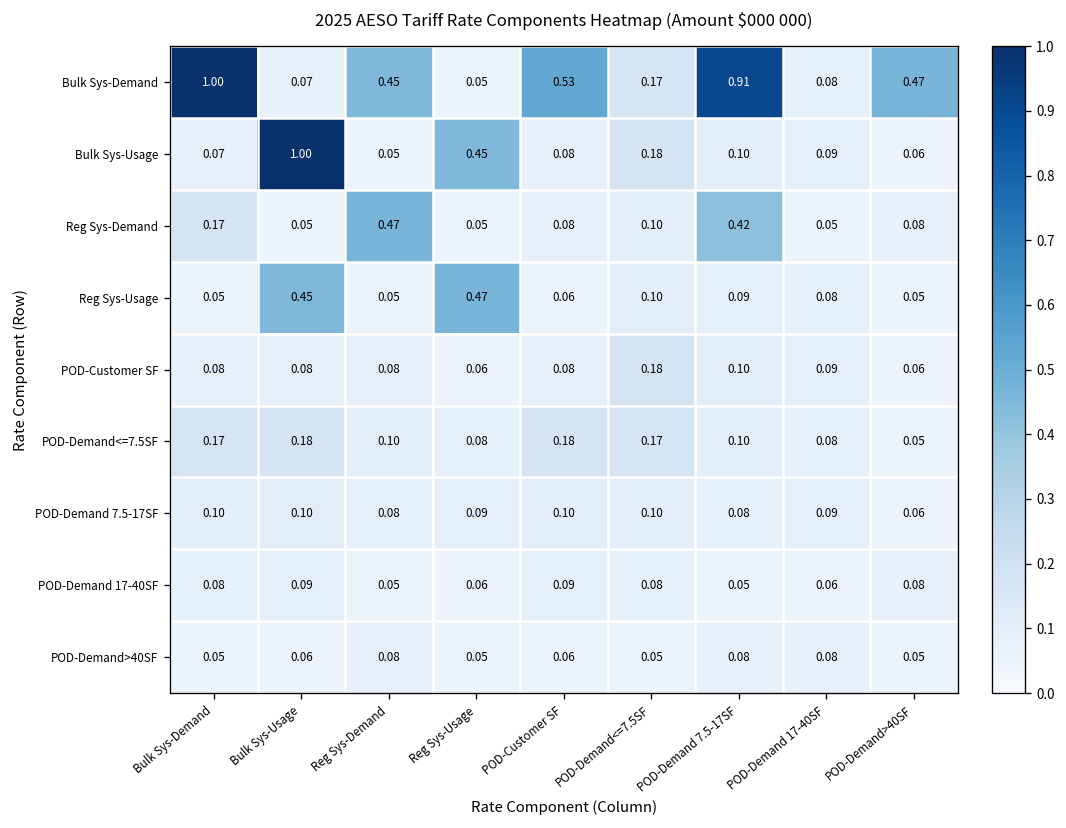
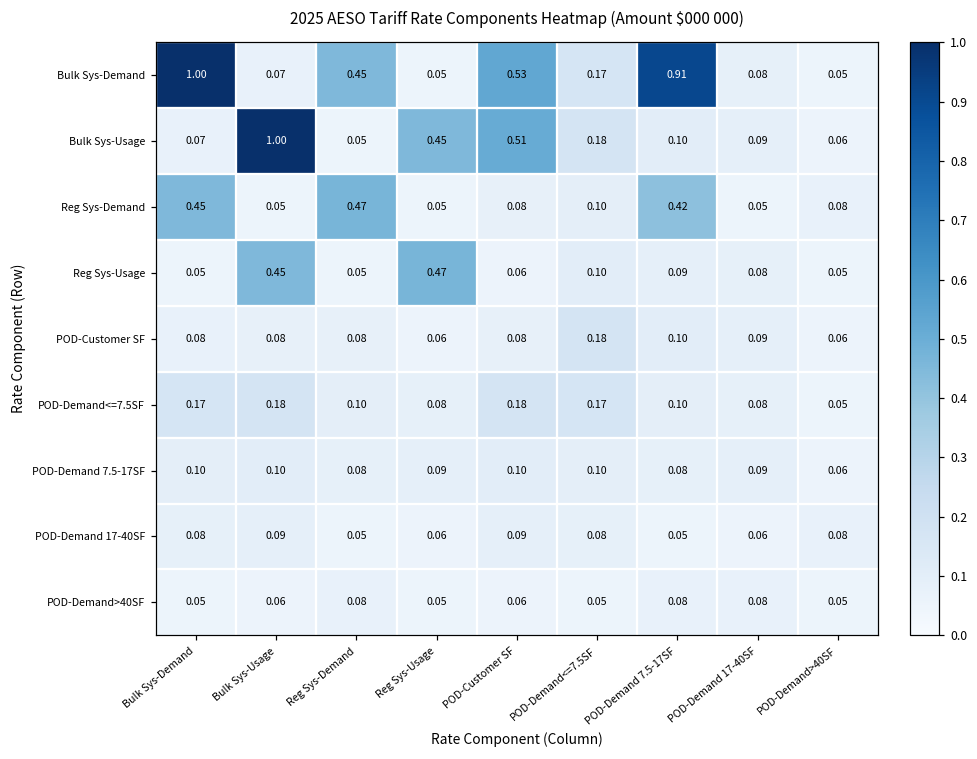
  {
    "Bulk Sys-Demand": {
      "Bulk Sys-Demand": 1.00,
      "Bulk Sys-Usage": 0.07,
      "Reg Sys-Demand": 0.45,
      "Reg Sys-Usage": 0.05,
      "POD-Customer SF": 0.53,
      "POD-Demand<=7.5SF": 0.17,
      "POD-Demand 7.5-17SF": 0.91,
      "POD-Demand 17-40SF": 0.08,
-     "POD-Demand>40SF": 0.47
+     "POD-Demand>40SF": 0.05
    },
    "Bulk Sys-Usage": {
      "Bulk Sys-Demand": 0.07,
      "Bulk Sys-Usage": 1.00,
      "Reg Sys-Demand": 0.05,
      "Reg Sys-Usage": 0.45,
-     "POD-Customer SF": 0.08,
+     "POD-Customer SF": 0.51,
      "POD-Demand<=7.5SF": 0.18,
      "POD-Demand 7.5-17SF": 0.10,
      "POD-Demand 17-40SF": 0.09,
      "POD-Demand>40SF": 0.06
    },
    "Reg Sys-Demand": {
-     "Bulk Sys-Demand": 0.17,
+     "Bulk Sys-Demand": 0.45,
      "Bulk Sys-Usage": 0.05,
      "Reg Sys-Demand": 0.47,
      "Reg Sys-Usage": 0.05,
      "POD-Customer SF": 0.08,
      "POD-Demand<=7.5SF": 0.10,
      "POD-Demand 7.5-17SF": 0.42,
      "POD-Demand 17-40SF": 0.05,
      "POD-Demand>40SF": 0.08
    },
    "Reg Sys-Usage": {
      "Bulk Sys-Demand": 0.05,
      "Bulk Sys-Usage": 0.45,
      "Reg Sys-Demand": 0.05,
      "Reg Sys-Usage": 0.47,
      "POD-Customer SF": 0.06,
      "POD-Demand<=7.5SF": 0.10,
      "POD-Demand 7.5-17SF": 0.09,
      "POD-Demand 17-40SF": 0.08,
      "POD-Demand>40SF": 0.05
    },
    "POD-Customer SF": {
      "Bulk Sys-Demand": 0.08,
      "Bulk Sys-Usage": 0.08,
      "Reg Sys-Demand": 0.08,
      "Reg Sys-Usage": 0.06,
      "POD-Customer SF": 0.08,
      "POD-Demand<=7.5SF": 0.18,
      "POD-Demand 7.5-17SF": 0.10,
      "POD-Demand 17-40SF": 0.09,
      "POD-Demand>40SF": 0.06
    },
    "POD-Demand<=7.5SF": {
      "Bulk Sys-Demand": 0.17,
      "Bulk Sys-Usage": 0.18,
      "Reg Sys-Demand": 0.10,
      "Reg Sys-Usage": 0.08,
      "POD-Customer SF": 0.18,
      "POD-Demand<=7.5SF": 0.17,
      "POD-Demand 7.5-17SF": 0.10,
      "POD-Demand 17-40SF": 0.08,
      "POD-Demand>40SF": 0.05
    },
    "POD-Demand 7.5-17SF": {
      "Bulk Sys-Demand": 0.10,
      "Bulk Sys-Usage": 0.10,
      "Reg Sys-Demand": 0.08,
      "Reg Sys-Usage": 0.09,
      "POD-Customer SF": 0.10,
      "POD-Demand<=7.5SF": 0.10,
      "POD-Demand 7.5-17SF": 0.08,
      "POD-Demand 17-40SF": 0.09,
      "POD-Demand>40SF": 0.06
    },
    "POD-Demand 17-40SF": {
      "Bulk Sys-Demand": 0.08,
      "Bulk Sys-Usage": 0.09,
      "Reg Sys-Demand": 0.05,
      "Reg Sys-Usage": 0.06,
      "POD-Customer SF": 0.09,
      "POD-Demand<=7.5SF": 0.08,
      "POD-Demand 7.5-17SF": 0.05,
      "POD-Demand 17-40SF": 0.06,
      "POD-Demand>40SF": 0.08
    },
    "POD-Demand>40SF": {
      "Bulk Sys-Demand": 0.05,
      "Bulk Sys-Usage": 0.06,
      "Reg Sys-Demand": 0.08,
      "Reg Sys-Usage": 0.05,
      "POD-Customer SF": 0.06,
      "POD-Demand<=7.5SF": 0.05,
      "POD-Demand 7.5-17SF": 0.08,
      "POD-Demand 17-40SF": 0.08,
      "POD-Demand>40SF": 0.05
    }
  }
